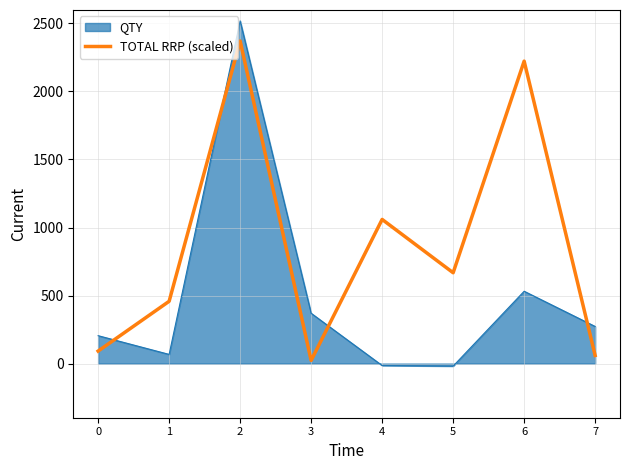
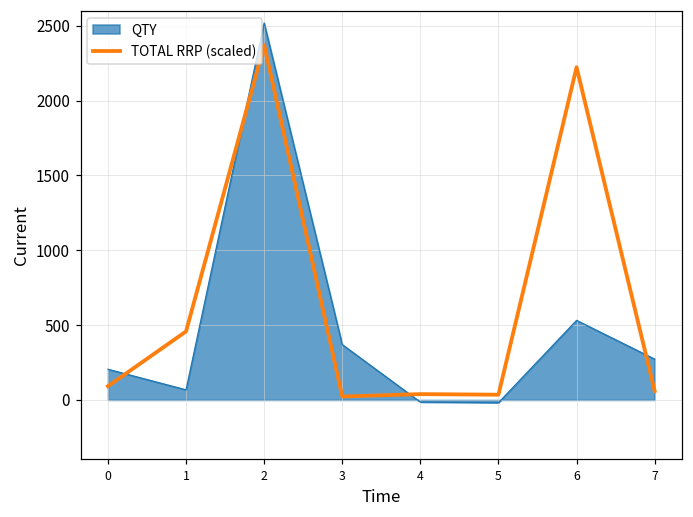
  {
    "TOTAL RRP (scaled)": {
      "0": 90,
      "1": 460,
      "2": 2370,
      "3": 20,
-     "4": 1060,
-     "5": 670,
+     "4": 40,
+     "5": 40,
      "6": 2220,
      "7": 60
    }
  }
